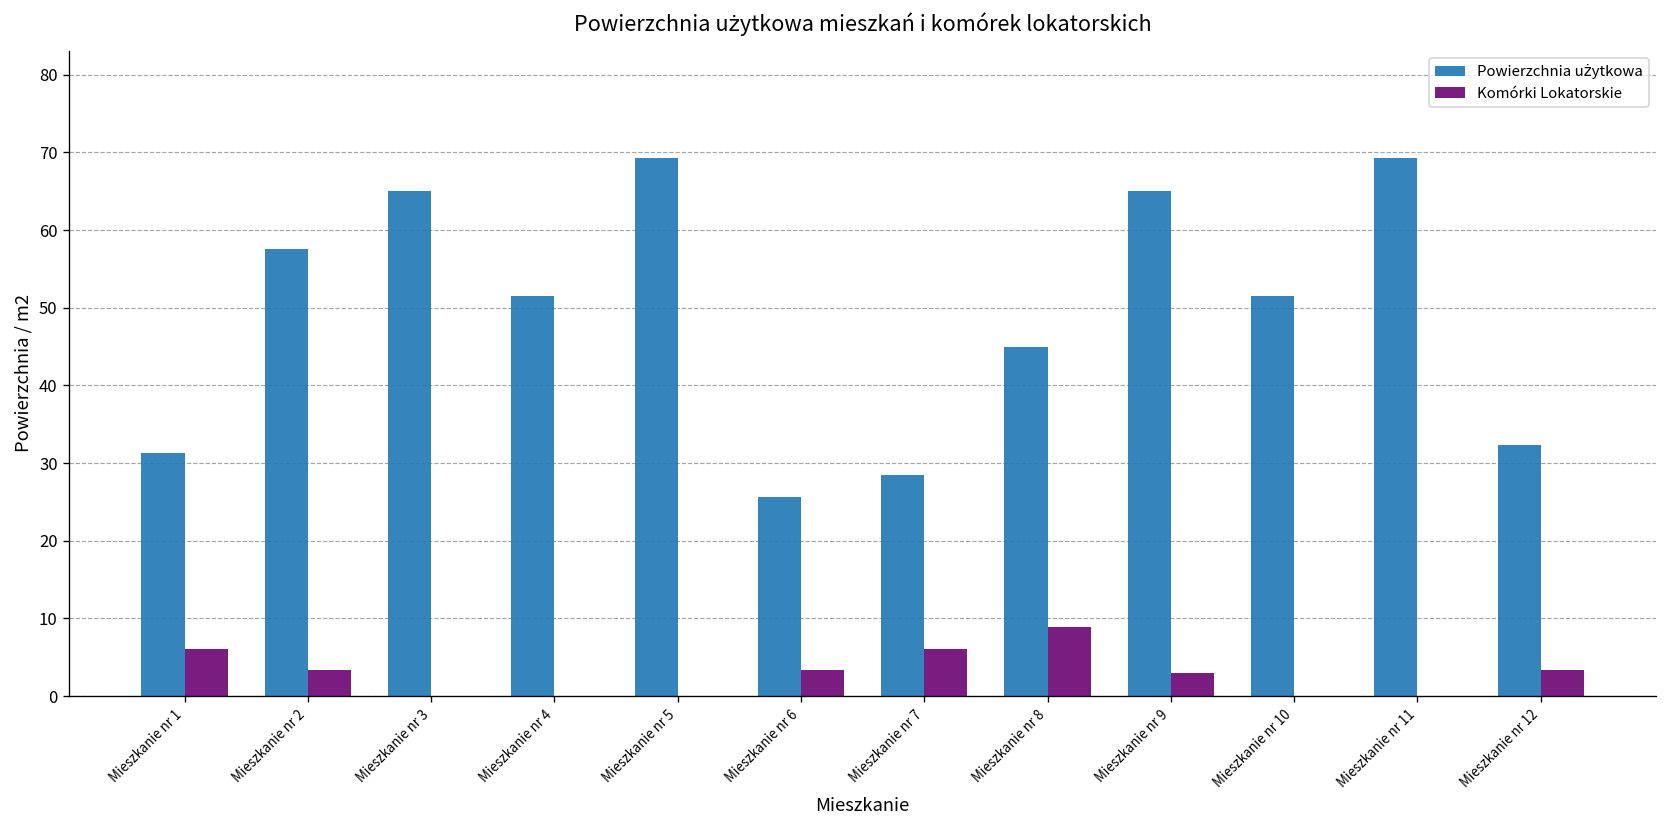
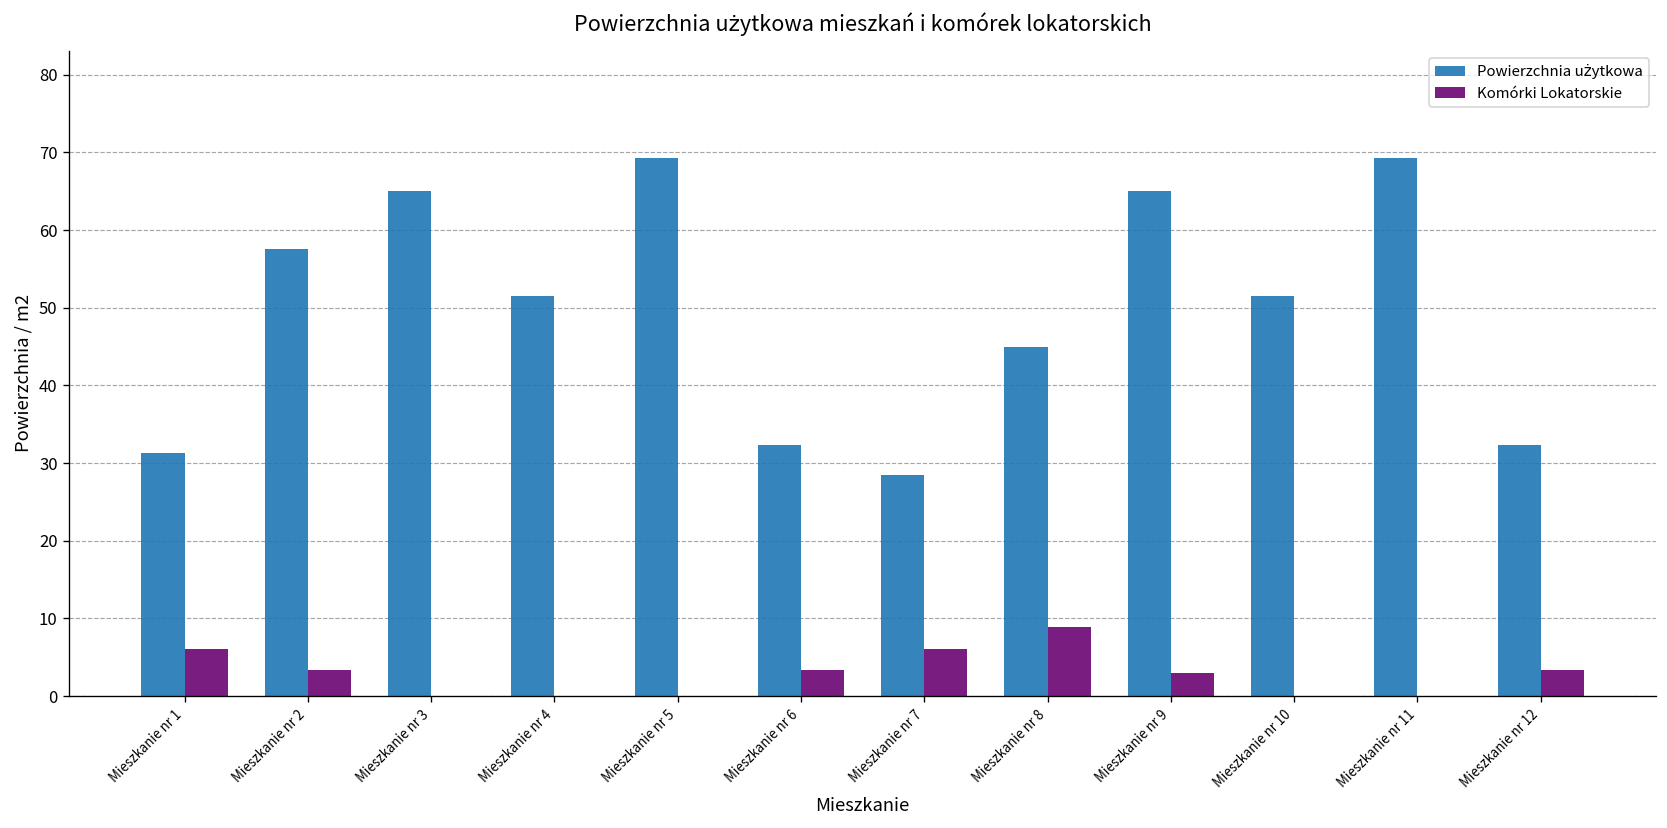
  {
    "Powierzchnia użytkowa": {
      "Mieszkanie nr 1": 31,
      "Mieszkanie nr 2": 58,
      "Mieszkanie nr 3": 65,
      "Mieszkanie nr 4": 51,
      "Mieszkanie nr 5": 69,
-     "Mieszkanie nr 6": 26,
+     "Mieszkanie nr 6": 32,
      "Mieszkanie nr 7": 29,
      "Mieszkanie nr 8": 45,
      "Mieszkanie nr 9": 65,
      "Mieszkanie nr 10": 51,
      "Mieszkanie nr 11": 69,
      "Mieszkanie nr 12": 32
    },
    "Komórki Lokatorskie": {
      "Mieszkanie nr 1": 6,
      "Mieszkanie nr 2": 3,
      "Mieszkanie nr 3": 0,
      "Mieszkanie nr 4": 0,
      "Mieszkanie nr 5": 0,
      "Mieszkanie nr 6": 3,
      "Mieszkanie nr 7": 6,
      "Mieszkanie nr 8": 9,
      "Mieszkanie nr 9": 3,
      "Mieszkanie nr 10": 0,
      "Mieszkanie nr 11": 0,
      "Mieszkanie nr 12": 3
    }
  }
